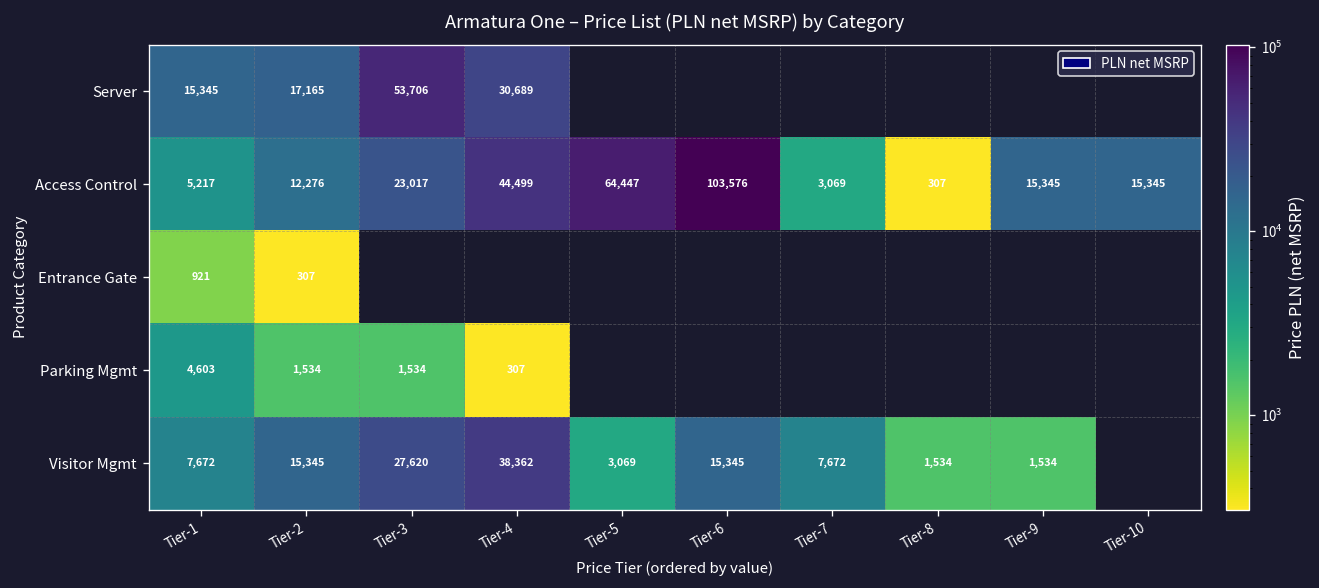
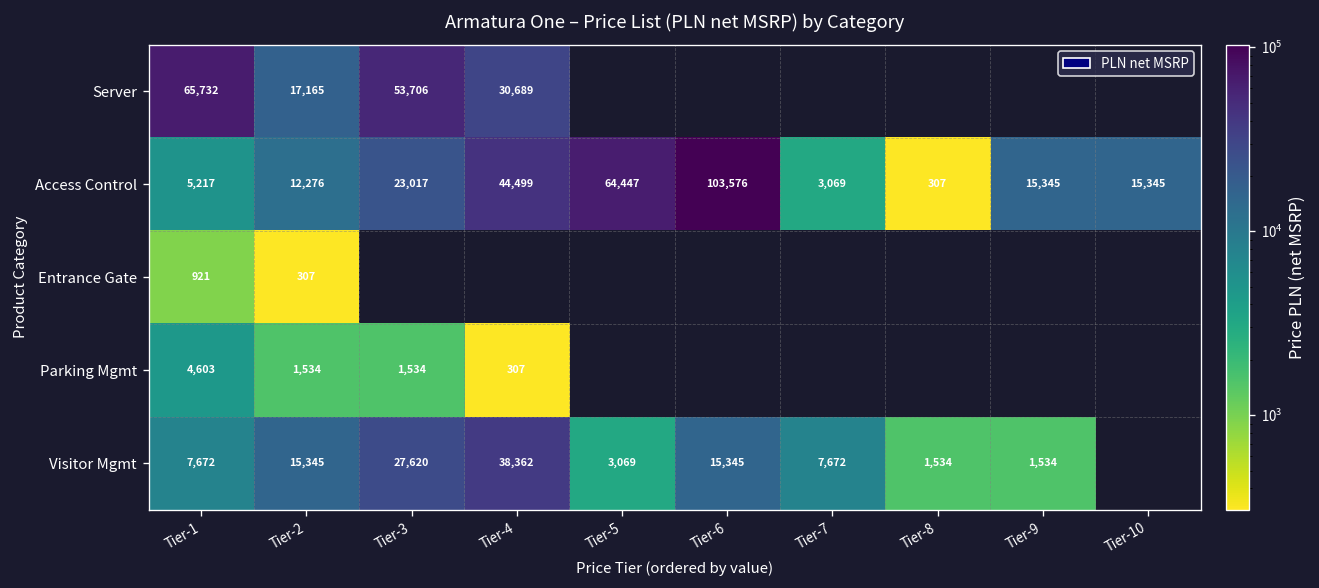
  {
    "Server": {
-     "Tier-1": "15,345",
+     "Tier-1": "65,732",
      "Tier-2": "17,165",
      "Tier-3": "53,706",
      "Tier-4": "30,689"
    },
    "Access Control": {
      "Tier-1": "5,217",
      "Tier-2": "12,276",
      "Tier-3": "23,017",
      "Tier-4": "44,499",
      "Tier-5": "64,447",
      "Tier-6": "103,576",
      "Tier-7": "3,069",
      "Tier-8": "307",
      "Tier-9": "15,345",
      "Tier-10": "15,345"
    },
    "Entrance Gate": {
      "Tier-1": "921",
      "Tier-2": "307"
    },
    "Parking Mgmt": {
      "Tier-1": "4,603",
      "Tier-2": "1,534",
      "Tier-3": "1,534",
      "Tier-4": "307"
    },
    "Visitor Mgmt": {
      "Tier-1": "7,672",
      "Tier-2": "15,345",
      "Tier-3": "27,620",
      "Tier-4": "38,362",
      "Tier-5": "3,069",
      "Tier-6": "15,345",
      "Tier-7": "7,672",
      "Tier-8": "1,534",
      "Tier-9": "1,534"
    }
  }
